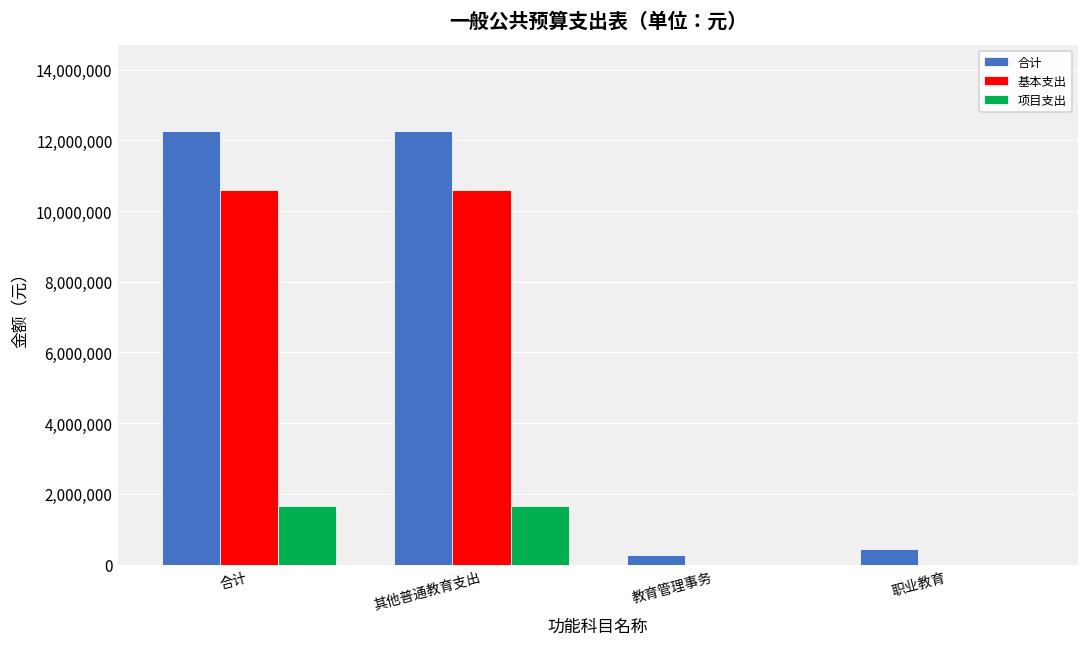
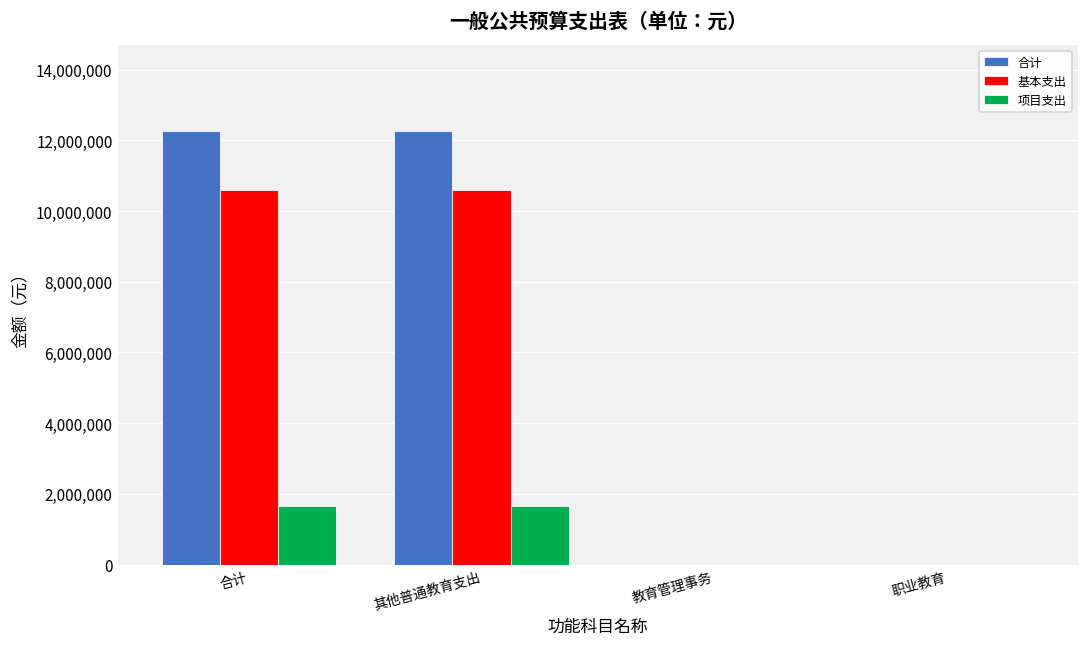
  {
    "合计": {
      "合计": "12,200,000",
      "其他普通教育支出": "12,200,000",
-     "教育管理事务": "300,000",
-     "职业教育": "400,000"
+     "教育管理事务": "0",
+     "职业教育": "0"
    },
    "基本支出": {
      "合计": "10,600,000",
      "其他普通教育支出": "10,600,000",
      "教育管理事务": "0",
      "职业教育": "0"
    },
    "项目支出": {
      "合计": "1,700,000",
      "其他普通教育支出": "1,700,000",
      "教育管理事务": "0",
      "职业教育": "0"
    }
  }
